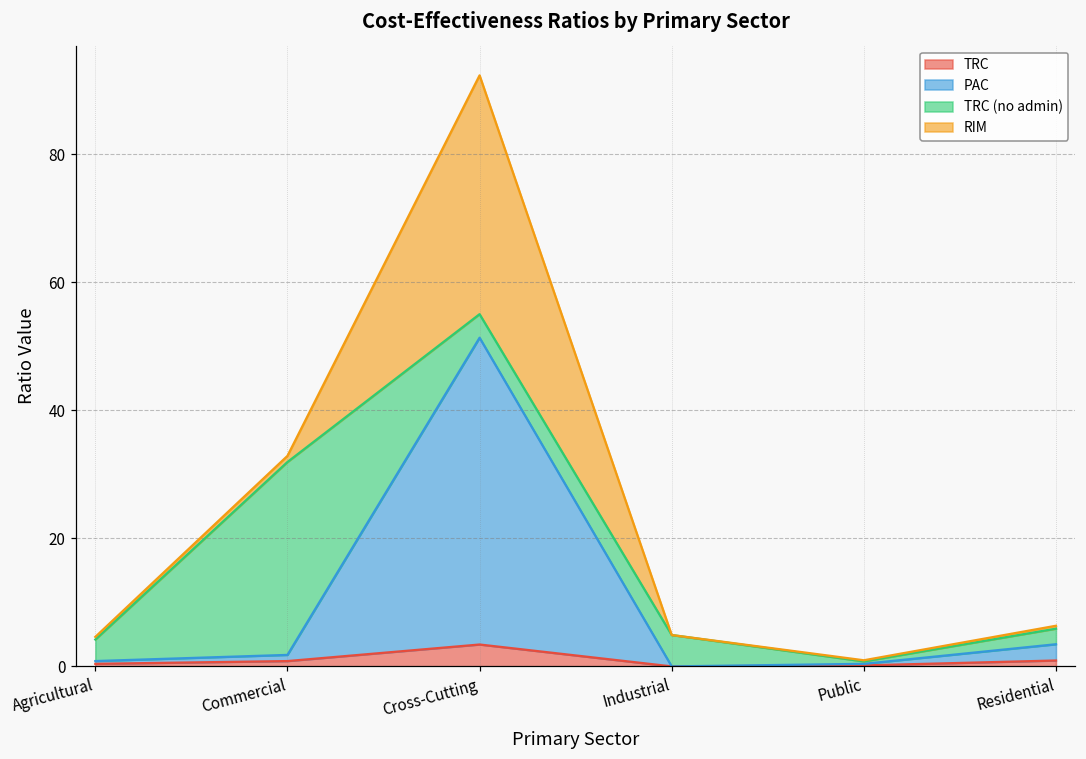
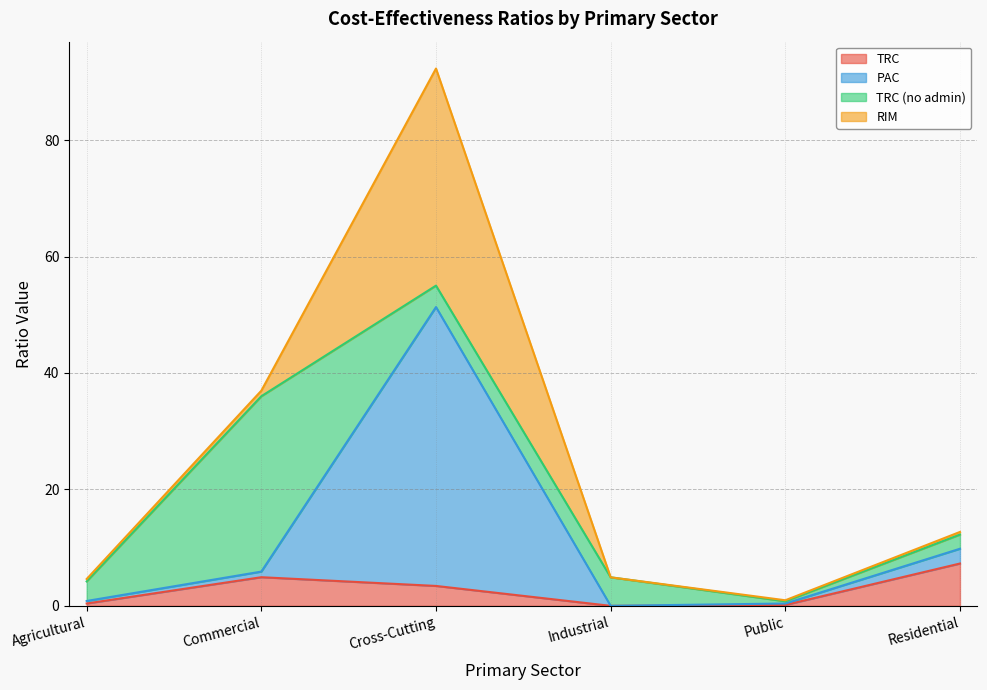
  {
    "TRC": {
-     "Commercial": 1,
+     "Commercial": 5,
      "Cross-Cutting": 3,
-     "Residential": 1
+     "Residential": 7
    },
    "PAC": {
      "Commercial": 1,
      "Cross-Cutting": 48,
      "Residential": 3
    },
    "TRC (no admin)": {
      "Commercial": 30,
      "Cross-Cutting": 4,
      "Residential": 2
    },
    "RIM": {
      "Commercial": 1,
      "Cross-Cutting": 37,
      "Residential": 0
    }
  }
